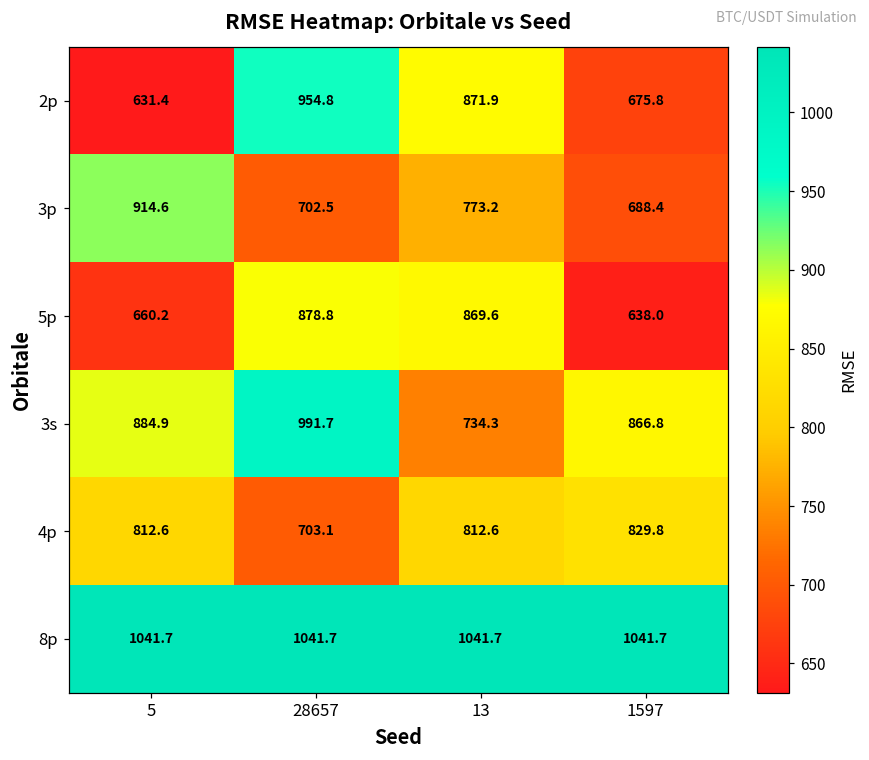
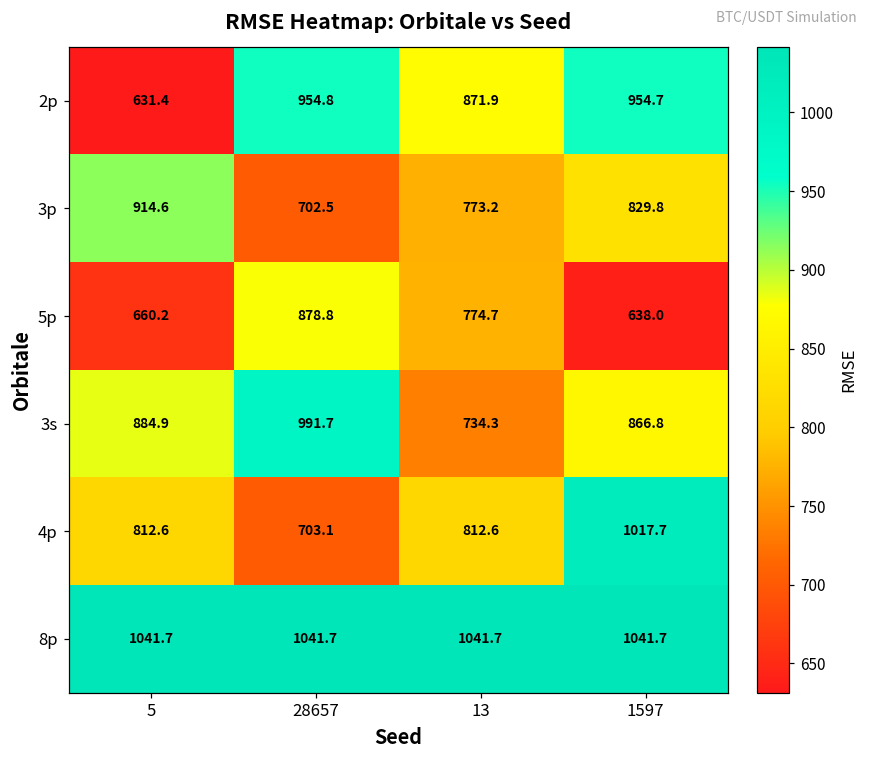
  {
    "2p": {
      "5": 631.4,
      "28657": 954.8,
      "13": 871.9,
-     "1597": 675.8
+     "1597": 954.7
    },
    "3p": {
      "5": 914.6,
      "28657": 702.5,
      "13": 773.2,
-     "1597": 688.4
+     "1597": 829.8
    },
    "5p": {
      "5": 660.2,
      "28657": 878.8,
-     "13": 869.6,
+     "13": 774.7,
      "1597": 638.0
    },
    "3s": {
      "5": 884.9,
      "28657": 991.7,
      "13": 734.3,
      "1597": 866.8
    },
    "4p": {
      "5": 812.6,
      "28657": 703.1,
      "13": 812.6,
-     "1597": 829.8
+     "1597": 1017.7
    },
    "8p": {
      "5": 1041.7,
      "28657": 1041.7,
      "13": 1041.7,
      "1597": 1041.7
    }
  }
